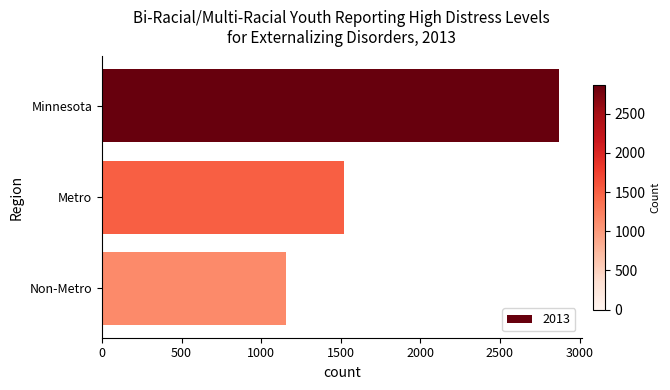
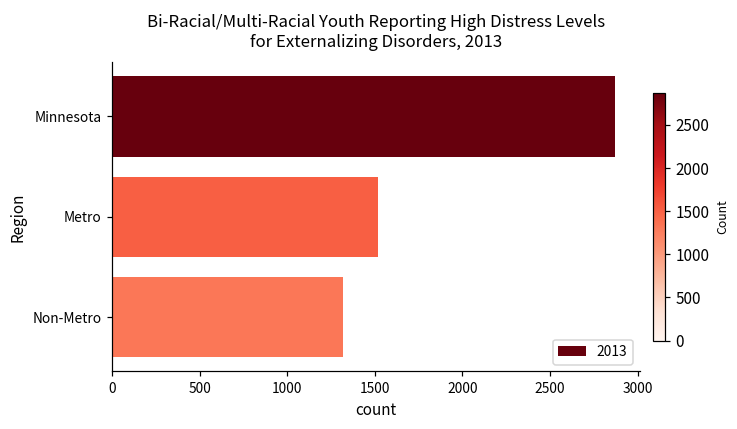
  {
    "Minnesota": 2870,
    "Metro": 1520,
-   "Non-Metro": 1150
+   "Non-Metro": 1320
  }
